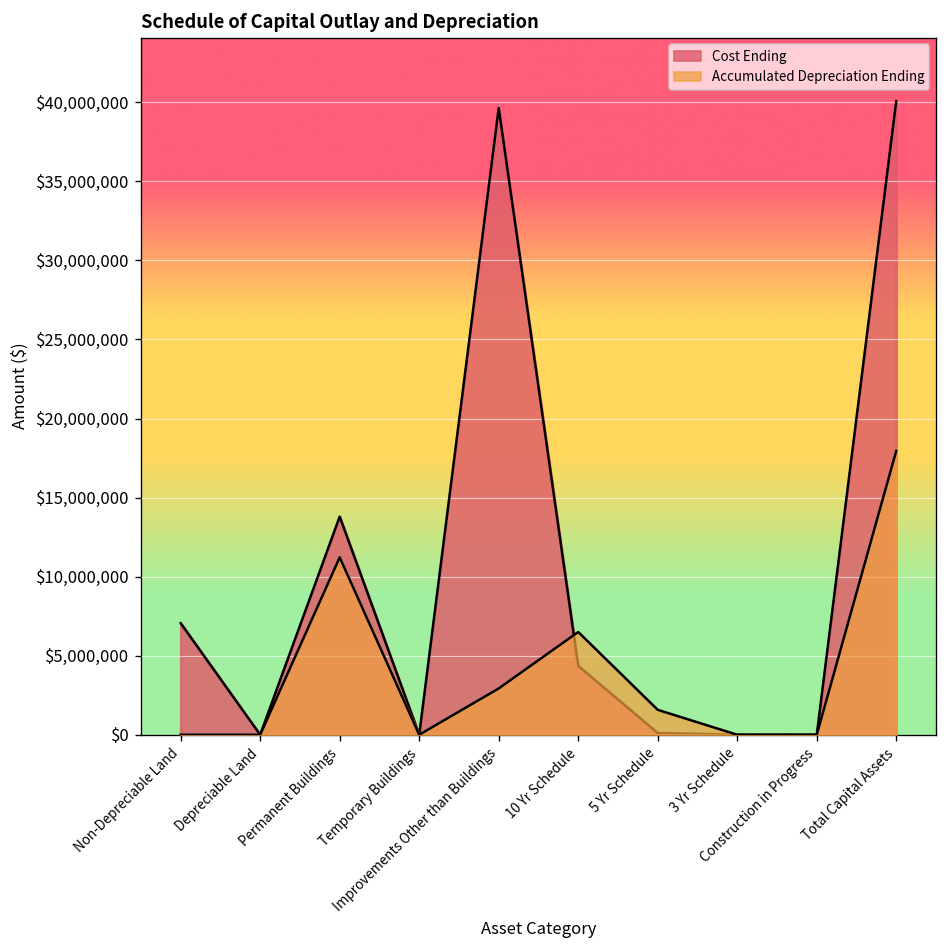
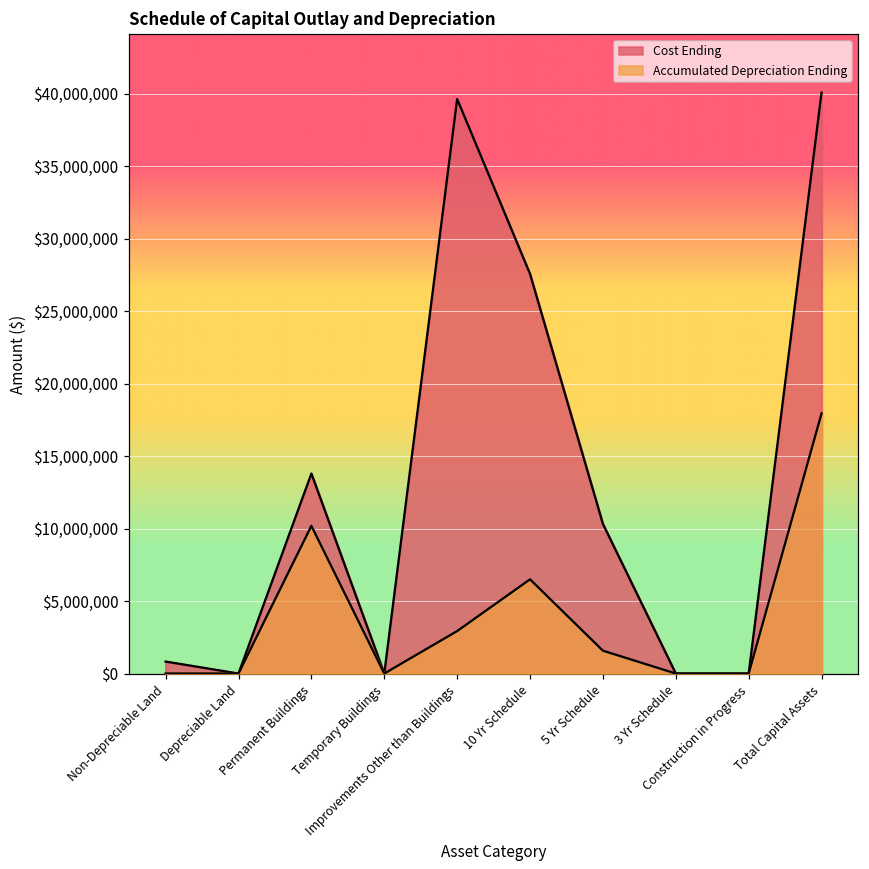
  {
    "Cost Ending": {
-     "Non-Depreciable Land": "$7,100,000",
+     "Non-Depreciable Land": "$800,000",
      "Permanent Buildings": "$13,800,000",
      "Improvements Other than Buildings": "$39,600,000",
-     "10 Yr Schedule": "$4,400,000",
-     "5 Yr Schedule": "$100,000",
+     "10 Yr Schedule": "$27,600,000",
+     "5 Yr Schedule": "$10,300,000",
      "Total Capital Assets": "$40,100,000"
    },
    "Accumulated Depreciation Ending": {
      "Non-Depreciable Land": "$0",
-     "Permanent Buildings": "$11,200,000",
+     "Permanent Buildings": "$10,200,000",
      "Improvements Other than Buildings": "$2,900,000",
      "10 Yr Schedule": "$6,500,000",
      "5 Yr Schedule": "$1,600,000",
      "Total Capital Assets": "$17,900,000"
    }
  }
